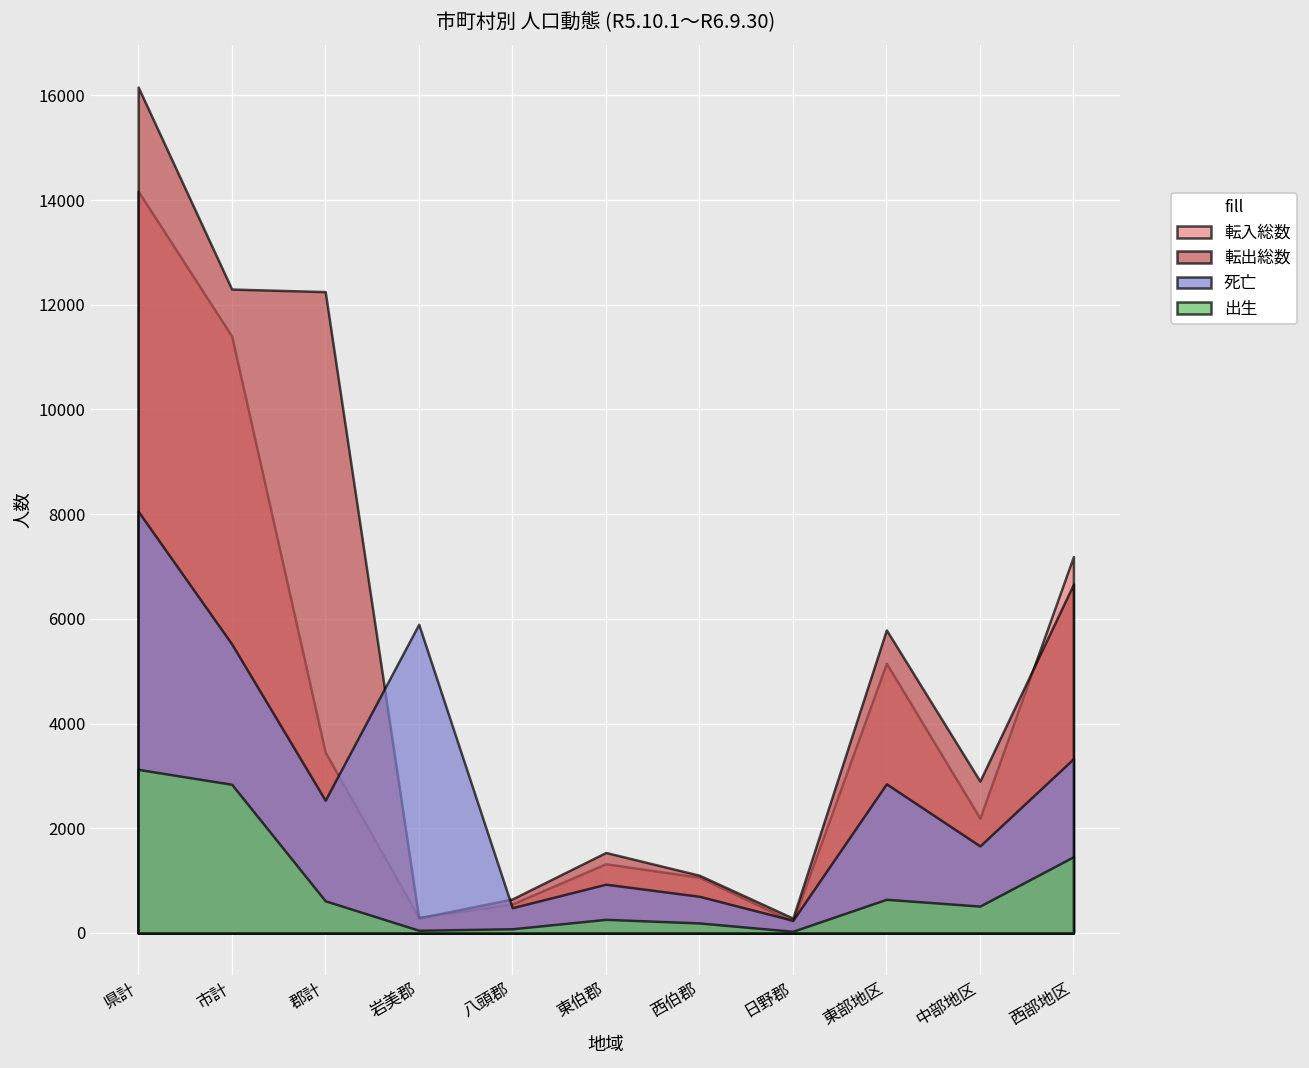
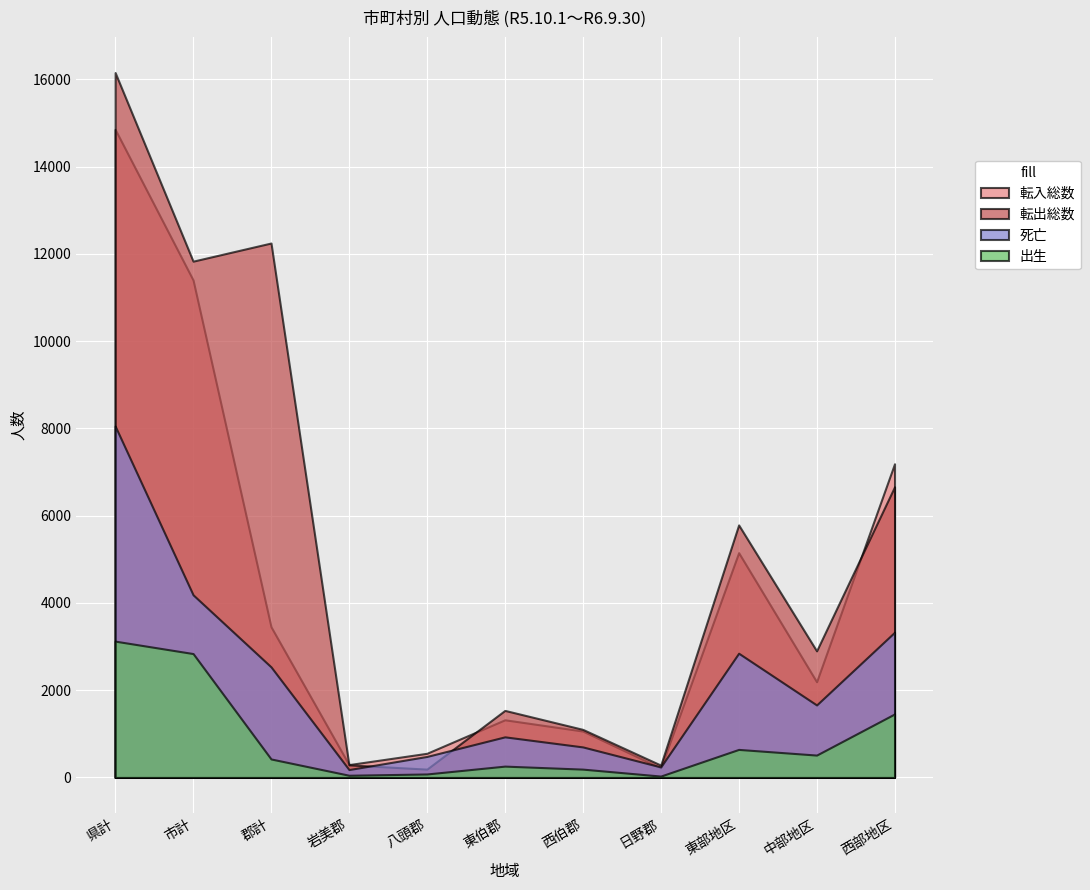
  {
    "転入総数": {
-     "県計": 14200,
+     "県計": 14900,
      "市計": 11400,
      "郡計": 3500,
      "八頭郡": 600,
      "東伯郡": 1300,
      "東部地区": 5200,
      "中部地区": 2200,
      "西部地区": 7200
    },
    "転出総数": {
      "県計": 16200,
-     "市計": 12300,
+     "市計": 11800,
      "郡計": 12300,
-     "八頭郡": 600,
+     "八頭郡": 200,
      "東伯郡": 1500,
      "東部地区": 5800,
      "中部地区": 2900,
      "西部地区": 6700
    },
    "死亡": {
      "県計": 8100,
-     "市計": 5500,
+     "市計": 4200,
      "郡計": 2500,
-     "岩美郡": 5900,
+     "岩美郡": 200,
      "八頭郡": 500,
      "東伯郡": 900,
      "西伯郡": 700,
      "東部地区": 2800,
      "中部地区": 1700,
      "西部地区": 3300
    },
    "出生": {
      "県計": 3100,
      "市計": 2800,
-     "郡計": 600,
+     "郡計": 400,
      "八頭郡": 100,
      "東伯郡": 300,
      "西伯郡": 200,
      "東部地区": 600,
      "中部地区": 500,
      "西部地区": 1500
    }
  }
